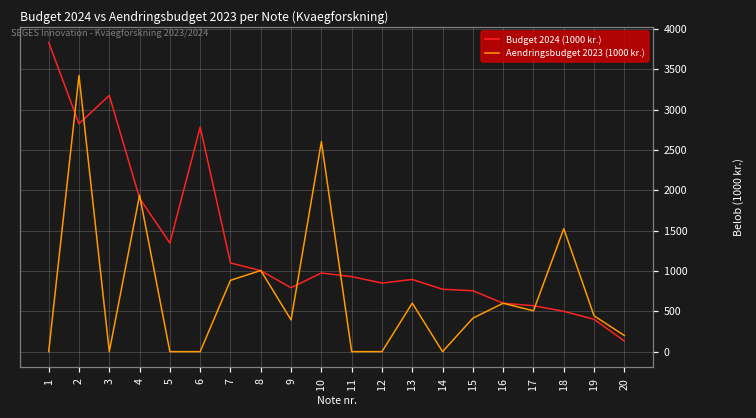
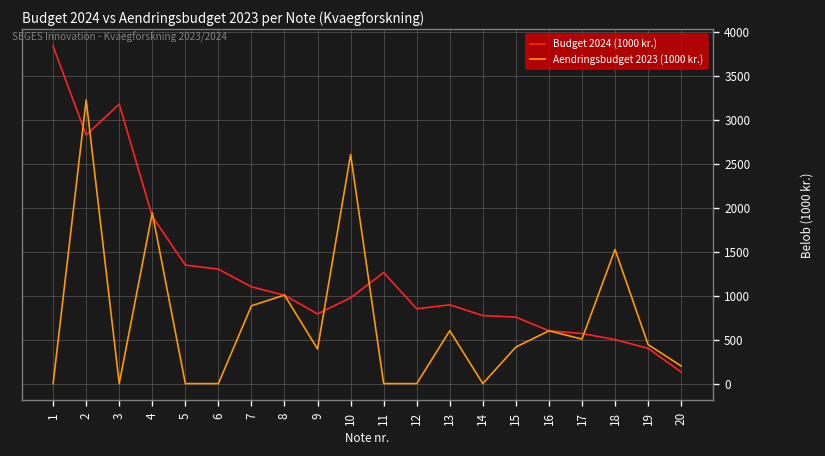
  {
    "Budget 2024 (1000 kr.)": {
      "1": 3800,
      "2": 2800,
      "3": 3200,
      "4": 1900,
      "5": 1300,
-     "6": 2800,
+     "6": 1300,
      "7": 1100,
      "9": 800,
      "10": 1000,
-     "11": 900,
+     "11": 1300,
      "12": 900,
      "13": 900,
      "14": 800,
      "15": 800,
      "17": 600,
      "18": 500,
      "19": 400,
      "20": 100
    },
    "Aendringsbudget 2023 (1000 kr.)": {
      "1": 0,
-     "2": 3400,
+     "2": 3200,
      "3": 0,
      "4": 1900,
      "5": 0,
      "6": 0,
      "7": 900,
      "9": 400,
      "10": 2600,
      "11": 0,
      "12": 0,
      "13": 600,
      "14": 0,
      "15": 400,
      "17": 500,
      "18": 1500,
      "19": 400,
      "20": 200
    }
  }
